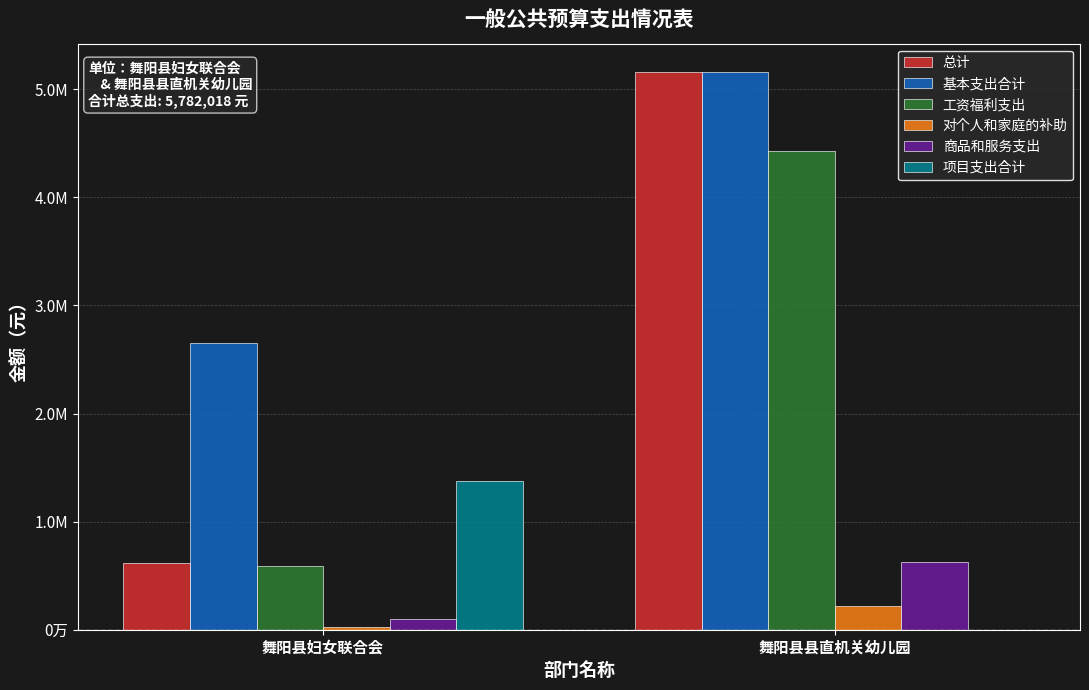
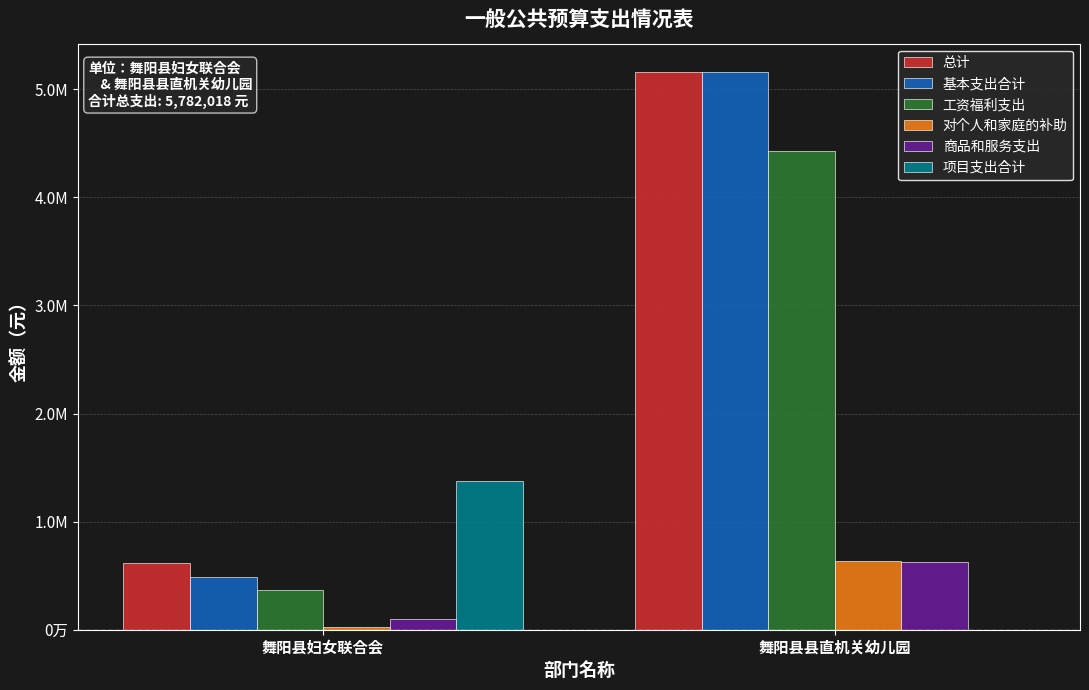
  {
    "总计": {
      "舞阳县妇女联合会": 620000,
      "舞阳县县直机关幼儿园": 5160000
    },
    "基本支出合计": {
-     "舞阳县妇女联合会": 2650000,
+     "舞阳县妇女联合会": 490000,
      "舞阳县县直机关幼儿园": 5160000
    },
    "工资福利支出": {
-     "舞阳县妇女联合会": 590000,
+     "舞阳县妇女联合会": 370000,
      "舞阳县县直机关幼儿园": 4430000
    },
    "对个人和家庭的补助": {
-     "舞阳县县直机关幼儿园": 220000
+     "舞阳县县直机关幼儿园": 640000
    },
    "商品和服务支出": {
      "舞阳县妇女联合会": 100000,
      "舞阳县县直机关幼儿园": 630000
    },
    "项目支出合计": {
      "舞阳县妇女联合会": 1370000,
      "舞阳县县直机关幼儿园": 0
    }
  }
